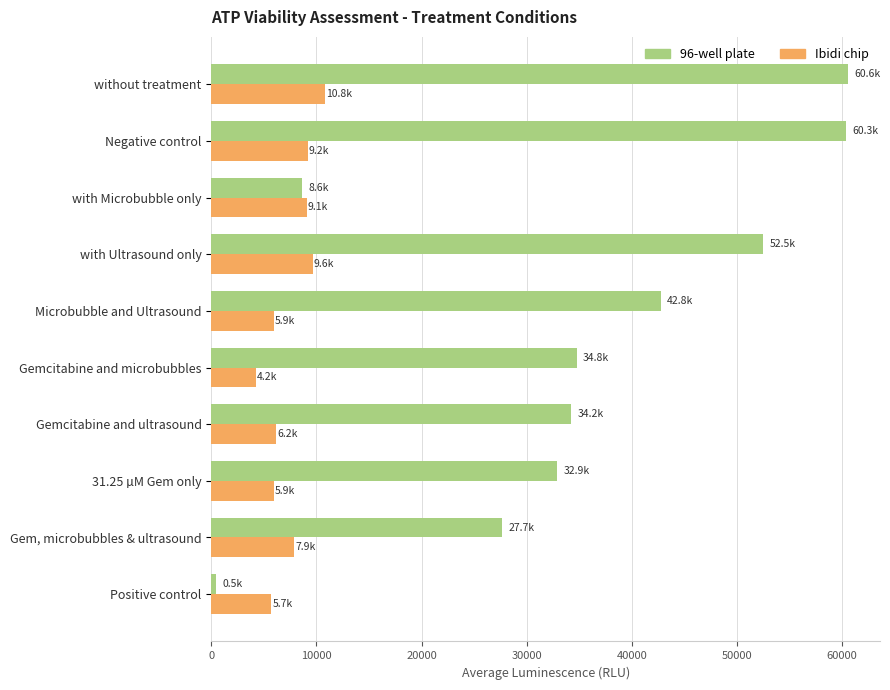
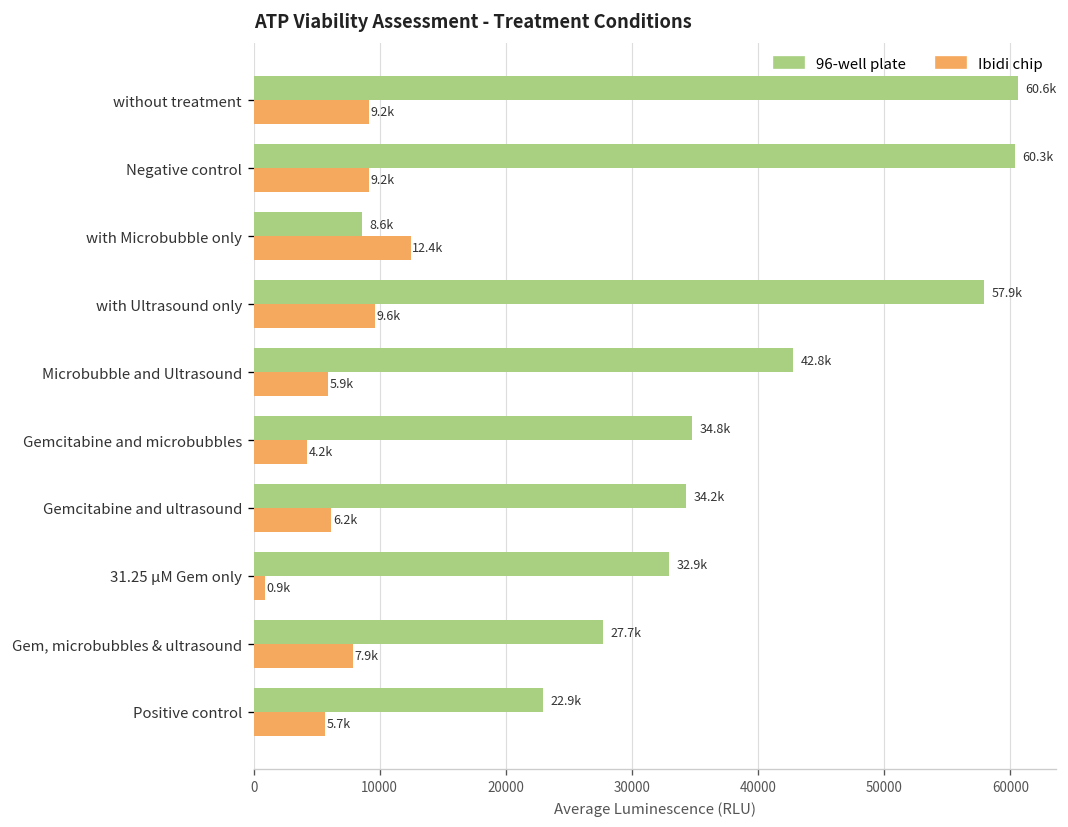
  {
    "96-well plate": {
      "without treatment": "60.6k",
      "Negative control": "60.3k",
      "with Microbubble only": "8.6k",
-     "with Ultrasound only": "52.5k",
+     "with Ultrasound only": "57.9k",
      "Microbubble and Ultrasound": "42.8k",
      "Gemcitabine and microbubbles": "34.8k",
      "Gemcitabine and ultrasound": "34.2k",
      "31.25 µM Gem only": "32.9k",
      "Gem, microbubbles & ultrasound": "27.7k",
-     "Positive control": "0.5k"
+     "Positive control": "22.9k"
    },
    "Ibidi chip": {
-     "without treatment": "10.8k",
+     "without treatment": "9.2k",
      "Negative control": "9.2k",
-     "with Microbubble only": "9.1k",
+     "with Microbubble only": "12.4k",
      "with Ultrasound only": "9.6k",
      "Microbubble and Ultrasound": "5.9k",
      "Gemcitabine and microbubbles": "4.2k",
      "Gemcitabine and ultrasound": "6.2k",
-     "31.25 µM Gem only": "5.9k",
+     "31.25 µM Gem only": "0.9k",
      "Gem, microbubbles & ultrasound": "7.9k",
      "Positive control": "5.7k"
    }
  }
